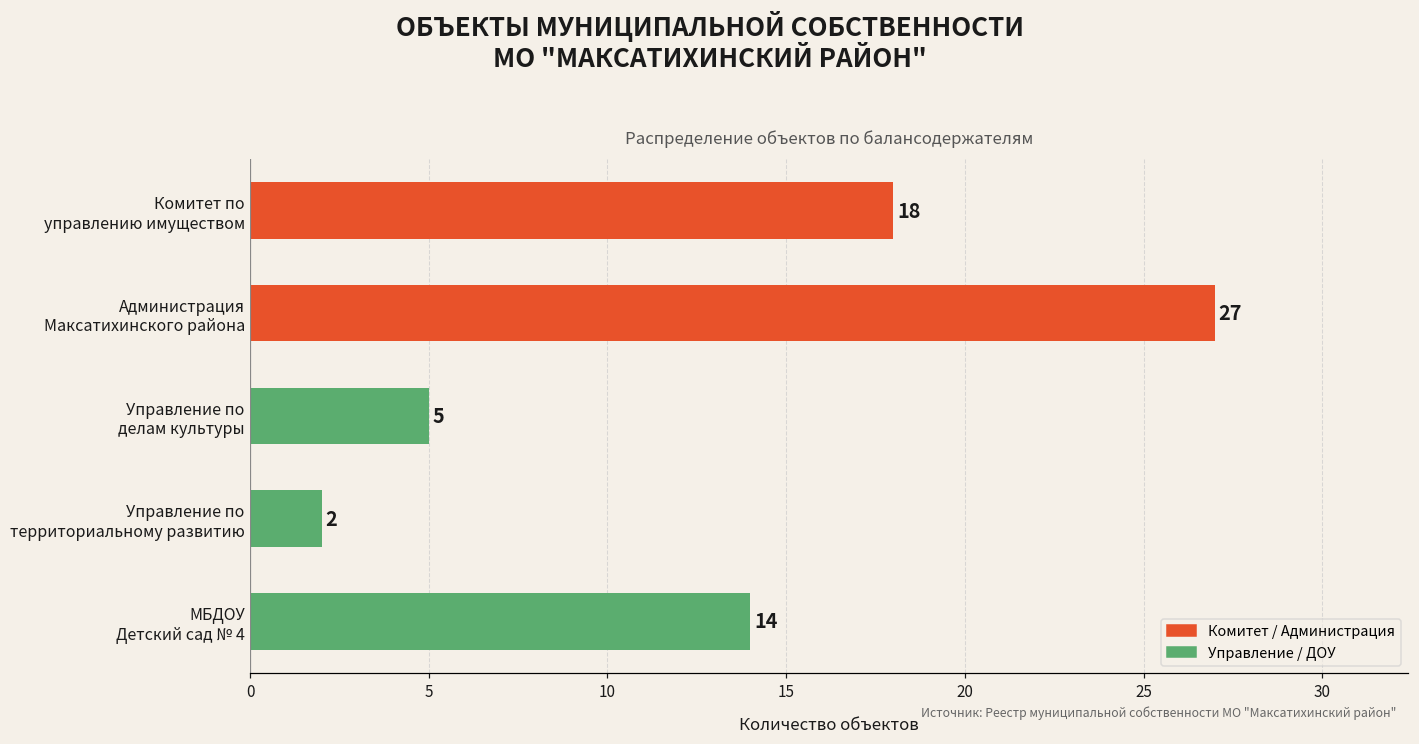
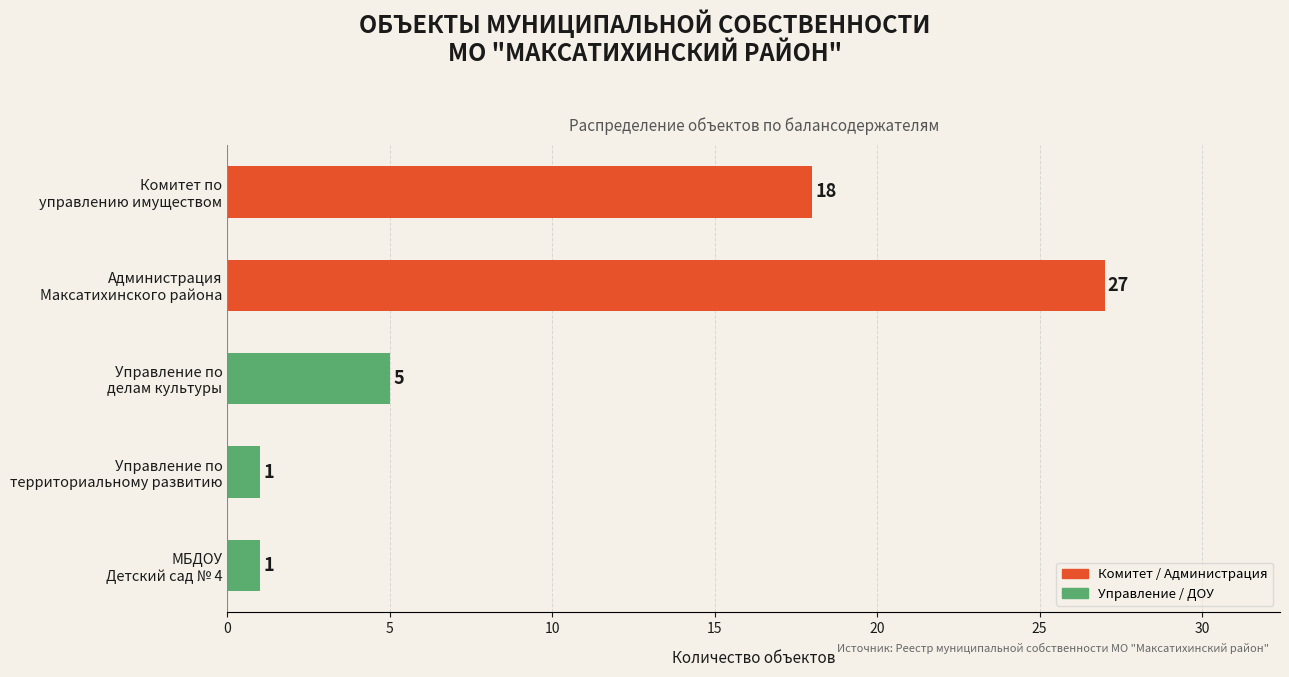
  {
    "Комитет по управлению имуществом": 18,
    "Администрация Максатихинского района": 27,
    "Управление по делам культуры": 5,
-   "Управление по территориальному развитию": 2,
-   "МБДОУ Детский сад № 4": 14
+   "Управление по территориальному развитию": 1,
+   "МБДОУ Детский сад № 4": 1
  }
